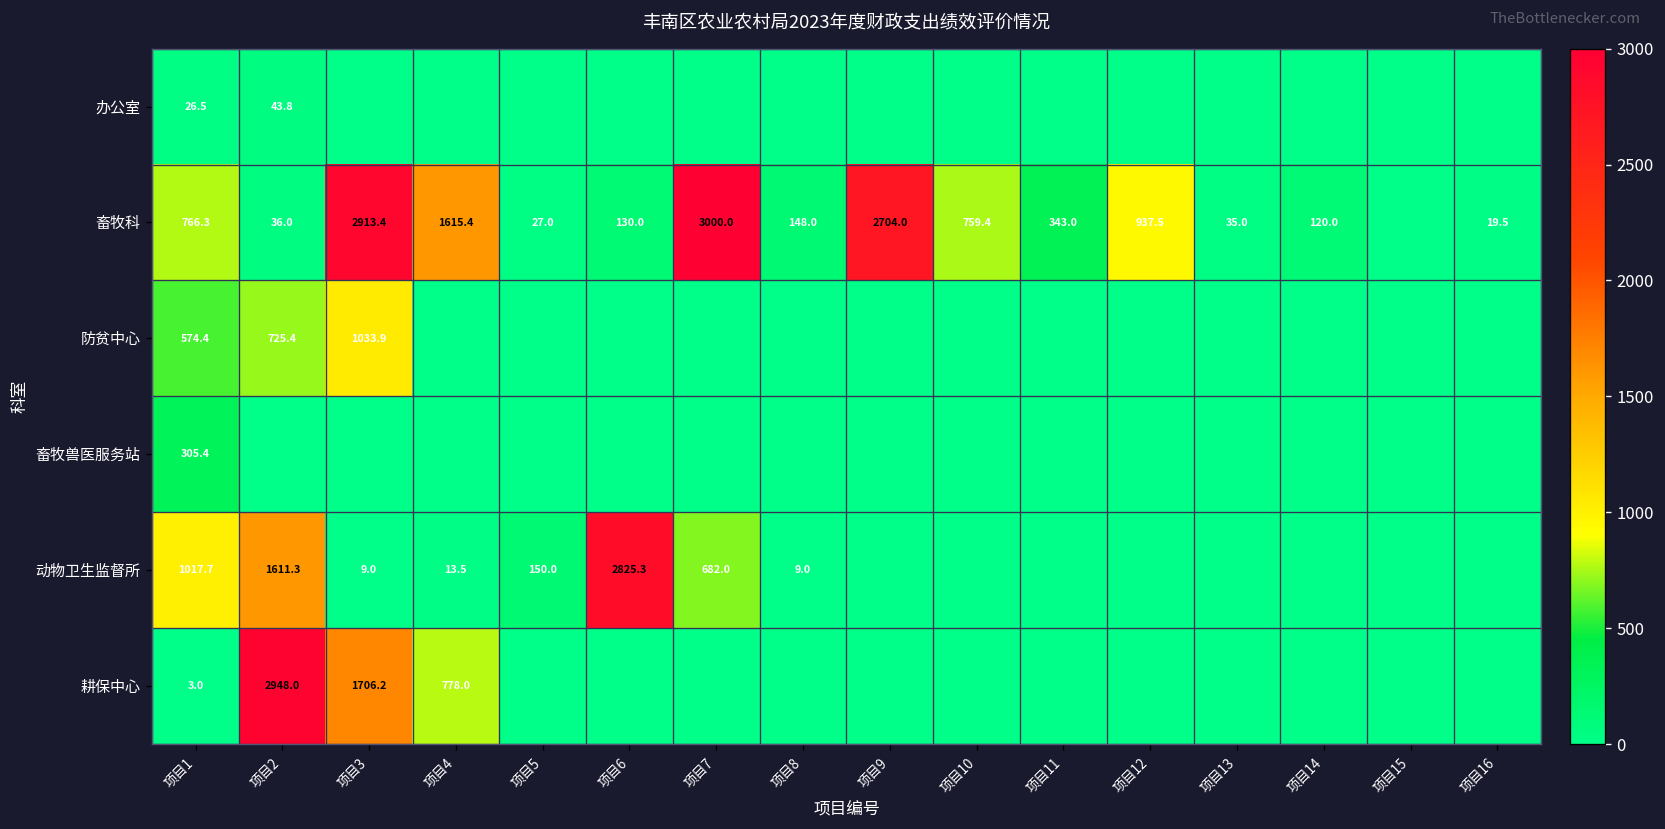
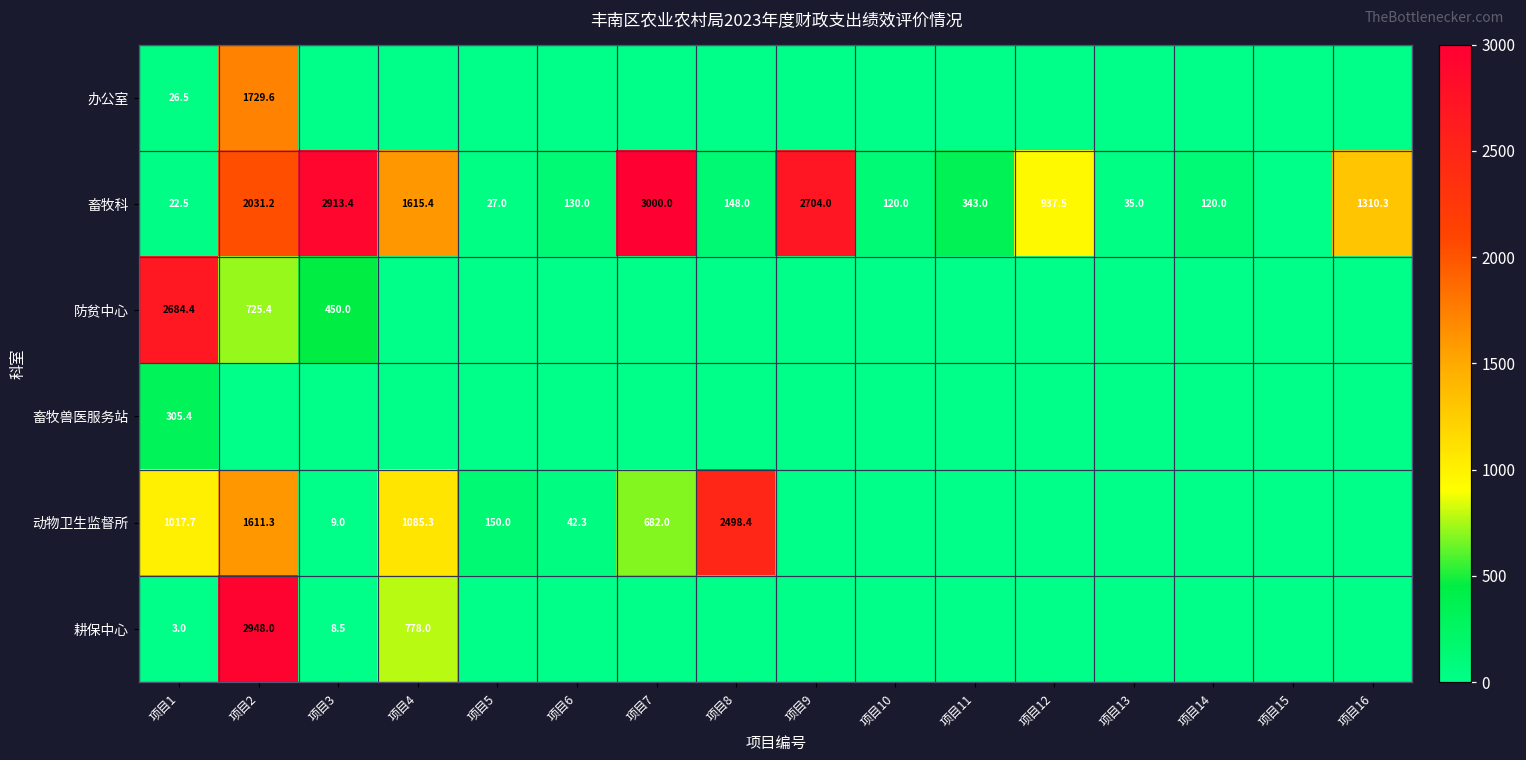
  {
    "办公室": {
      "项目1": 26.5,
-     "项目2": 43.8
+     "项目2": 1729.6
    },
    "畜牧科": {
-     "项目1": 766.3,
-     "项目2": 36.0,
+     "项目1": 22.5,
+     "项目2": 2031.2,
      "项目3": 2913.4,
      "项目4": 1615.4,
      "项目5": 27.0,
      "项目6": 130.0,
      "项目7": 3000.0,
      "项目8": 148.0,
      "项目9": 2704.0,
-     "项目10": 759.4,
+     "项目10": 120.0,
      "项目11": 343.0,
      "项目12": 937.5,
      "项目13": 35.0,
      "项目14": 120.0,
-     "项目16": 19.5
+     "项目16": 1310.3
    },
    "防贫中心": {
-     "项目1": 574.4,
+     "项目1": 2684.4,
      "项目2": 725.4,
-     "项目3": 1033.9
+     "项目3": 450.0
    },
    "畜牧兽医服务站": {
      "项目1": 305.4
    },
    "动物卫生监督所": {
      "项目1": 1017.7,
      "项目2": 1611.3,
      "项目3": 9.0,
-     "项目4": 13.5,
+     "项目4": 1085.3,
      "项目5": 150.0,
-     "项目6": 2825.3,
+     "项目6": 42.3,
      "项目7": 682.0,
-     "项目8": 9.0
+     "项目8": 2498.4
    },
    "耕保中心": {
      "项目1": 3.0,
      "项目2": 2948.0,
-     "项目3": 1706.2,
+     "项目3": 8.5,
      "项目4": 778.0
    }
  }
